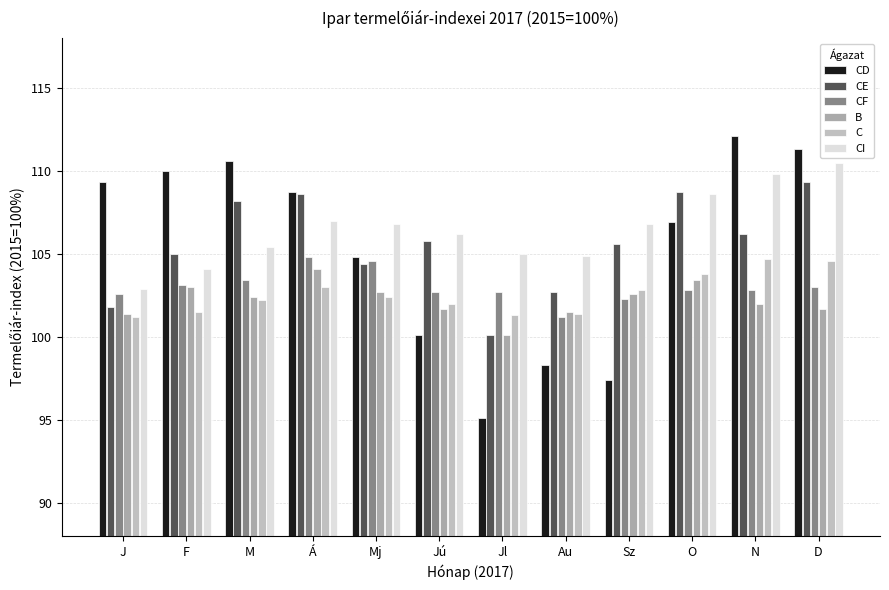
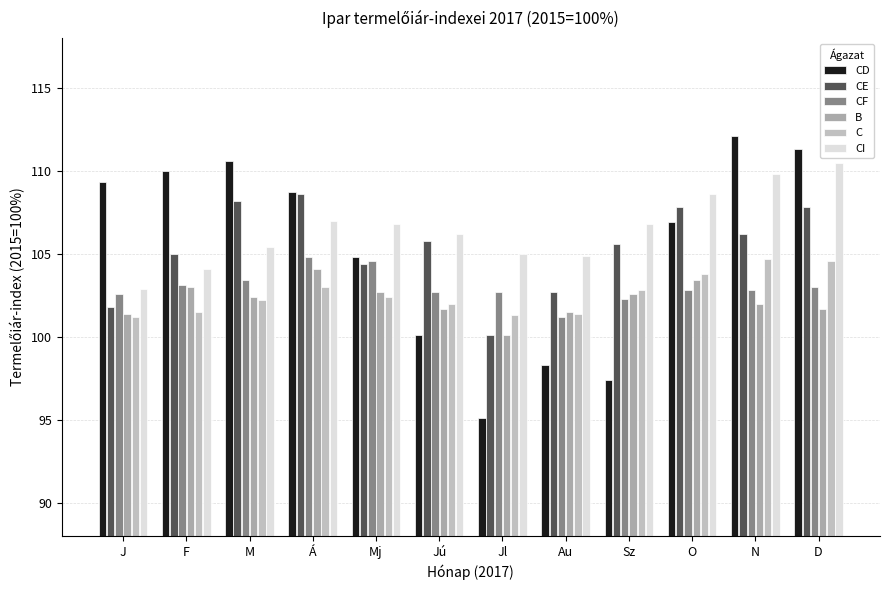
  {
    "CD": {
      "J": 109.3,
      "F": 110.0,
      "M": 110.6,
      "Á": 108.7,
      "Mj": 104.8,
      "Jú": 100.1,
      "Jl": 95.1,
      "Au": 98.3,
      "Sz": 97.4,
      "O": 106.9,
      "N": 112.1,
      "D": 111.3
    },
    "CE": {
      "J": 101.8,
      "F": 105.0,
      "M": 108.2,
      "Á": 108.6,
      "Mj": 104.4,
      "Jú": 105.8,
      "Jl": 100.1,
      "Au": 102.7,
      "Sz": 105.6,
-     "O": 108.7,
+     "O": 107.8,
      "N": 106.2,
-     "D": 109.3
+     "D": 107.8
    }
  }
